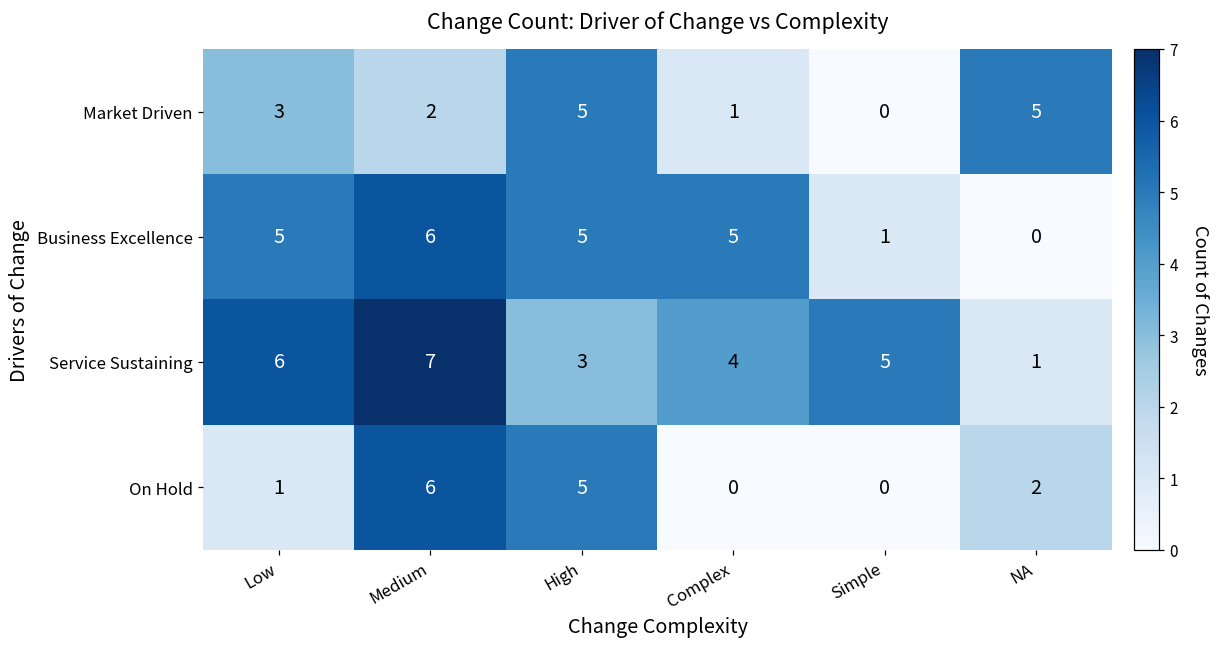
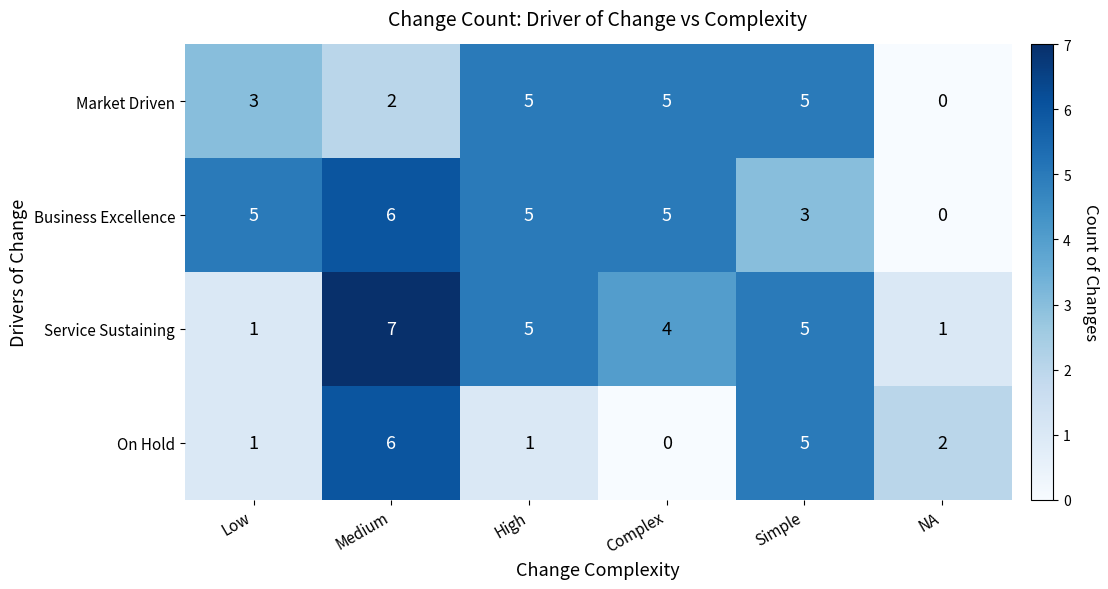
  {
    "Market Driven": {
      "Low": 3,
      "Medium": 2,
      "High": 5,
-     "Complex": 1,
-     "Simple": 0,
-     "NA": 5
+     "Complex": 5,
+     "Simple": 5,
+     "NA": 0
    },
    "Business Excellence": {
      "Low": 5,
      "Medium": 6,
      "High": 5,
      "Complex": 5,
-     "Simple": 1,
+     "Simple": 3,
      "NA": 0
    },
    "Service Sustaining": {
-     "Low": 6,
+     "Low": 1,
      "Medium": 7,
-     "High": 3,
+     "High": 5,
      "Complex": 4,
      "Simple": 5,
      "NA": 1
    },
    "On Hold": {
      "Low": 1,
      "Medium": 6,
-     "High": 5,
+     "High": 1,
      "Complex": 0,
-     "Simple": 0,
+     "Simple": 5,
      "NA": 2
    }
  }
